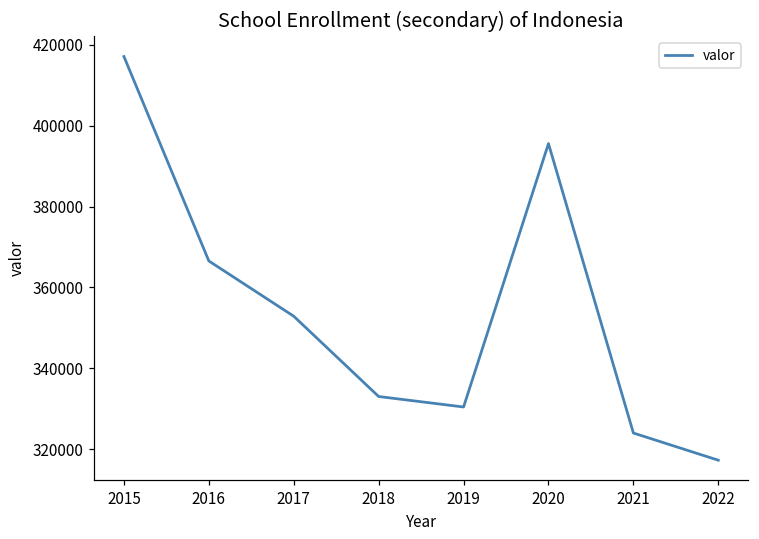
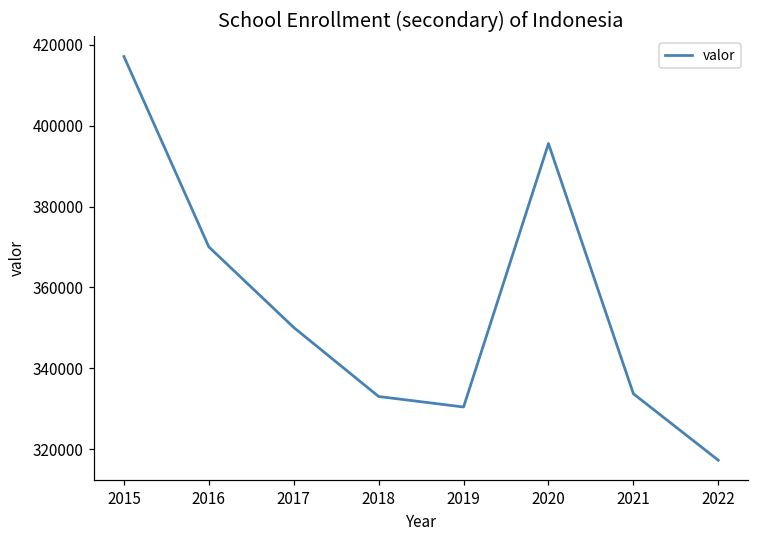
  {
    "2015": 417000,
-   "2016": 367000,
-   "2017": 353000,
+   "2016": 370000,
+   "2017": 350000,
    "2018": 333000,
    "2019": 330000,
    "2020": 396000,
-   "2021": 324000,
+   "2021": 334000,
    "2022": 317000
  }
